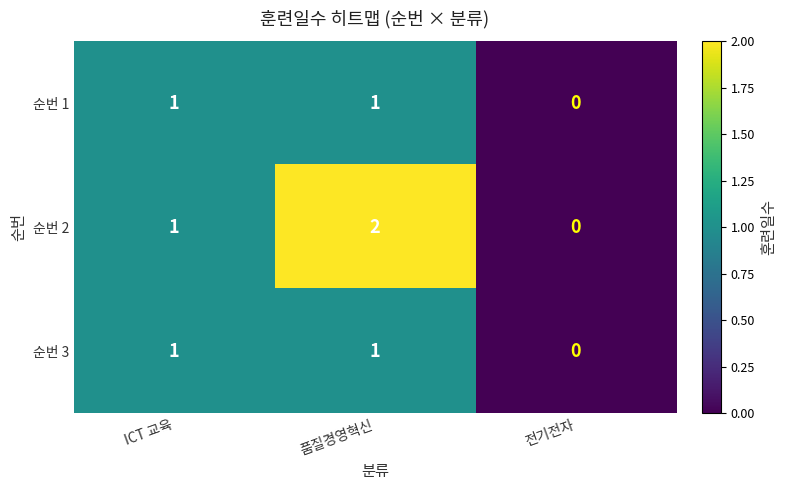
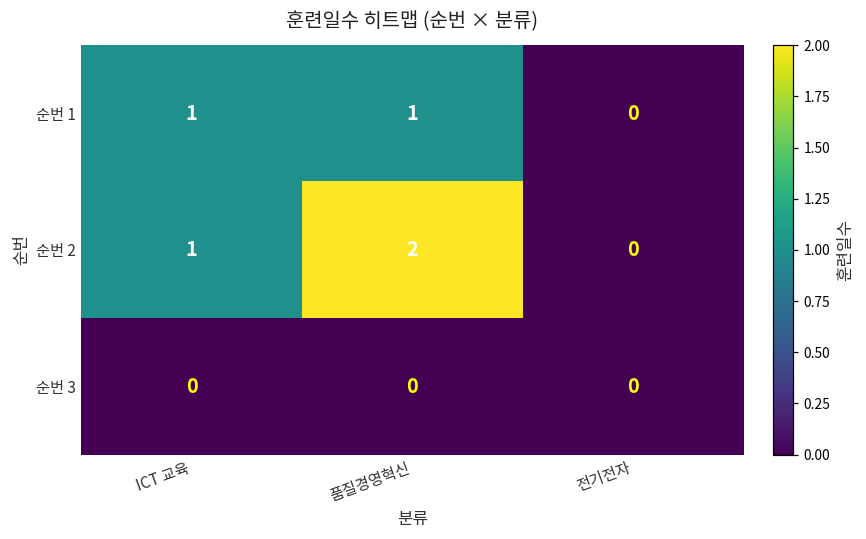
  {
    "순번 1": {
      "ICT 교육": 1,
      "품질경영혁신": 1,
      "전기전자": 0
    },
    "순번 2": {
      "ICT 교육": 1,
      "품질경영혁신": 2,
      "전기전자": 0
    },
    "순번 3": {
-     "ICT 교육": 1,
-     "품질경영혁신": 1,
+     "ICT 교육": 0,
+     "품질경영혁신": 0,
      "전기전자": 0
    }
  }
